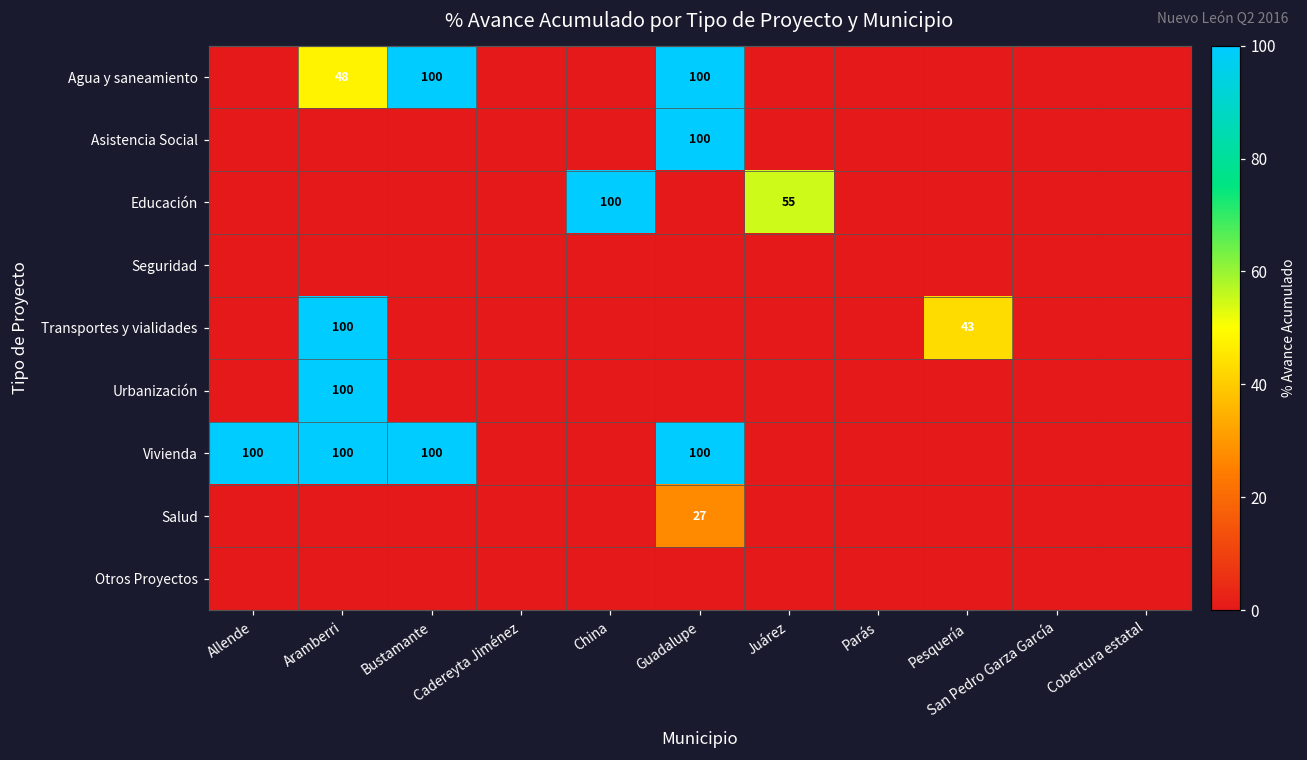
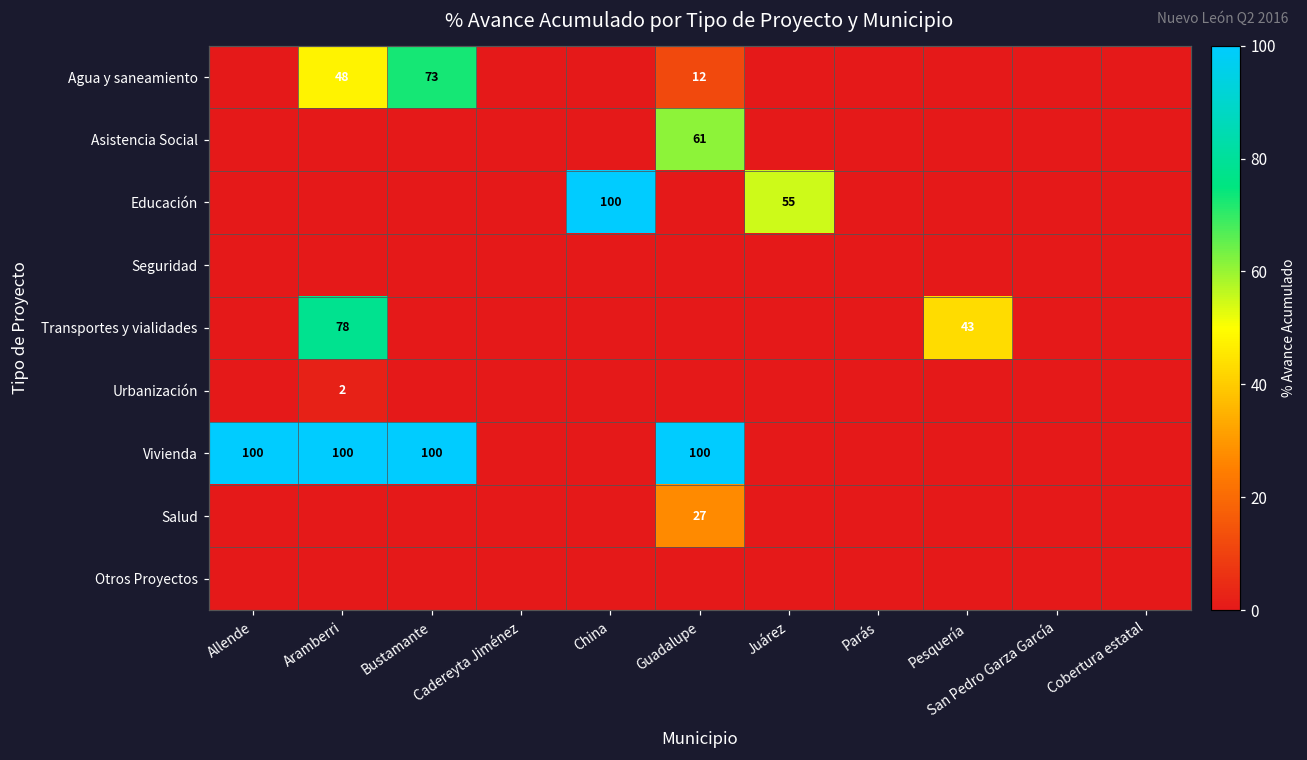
  {
    "Agua y saneamiento": {
      "Aramberri": 48,
-     "Bustamante": 100,
-     "Guadalupe": 100
+     "Bustamante": 73,
+     "Guadalupe": 12
    },
    "Asistencia Social": {
-     "Guadalupe": 100
+     "Guadalupe": 61
    },
    "Educación": {
      "China": 100,
      "Juárez": 55
    },
    "Transportes y vialidades": {
-     "Aramberri": 100,
+     "Aramberri": 78,
      "Pesquería": 43
    },
    "Urbanización": {
-     "Aramberri": 100
+     "Aramberri": 2
    },
    "Vivienda": {
      "Allende": 100,
      "Aramberri": 100,
      "Bustamante": 100,
      "Guadalupe": 100
    },
    "Salud": {
      "Guadalupe": 27
    }
  }
